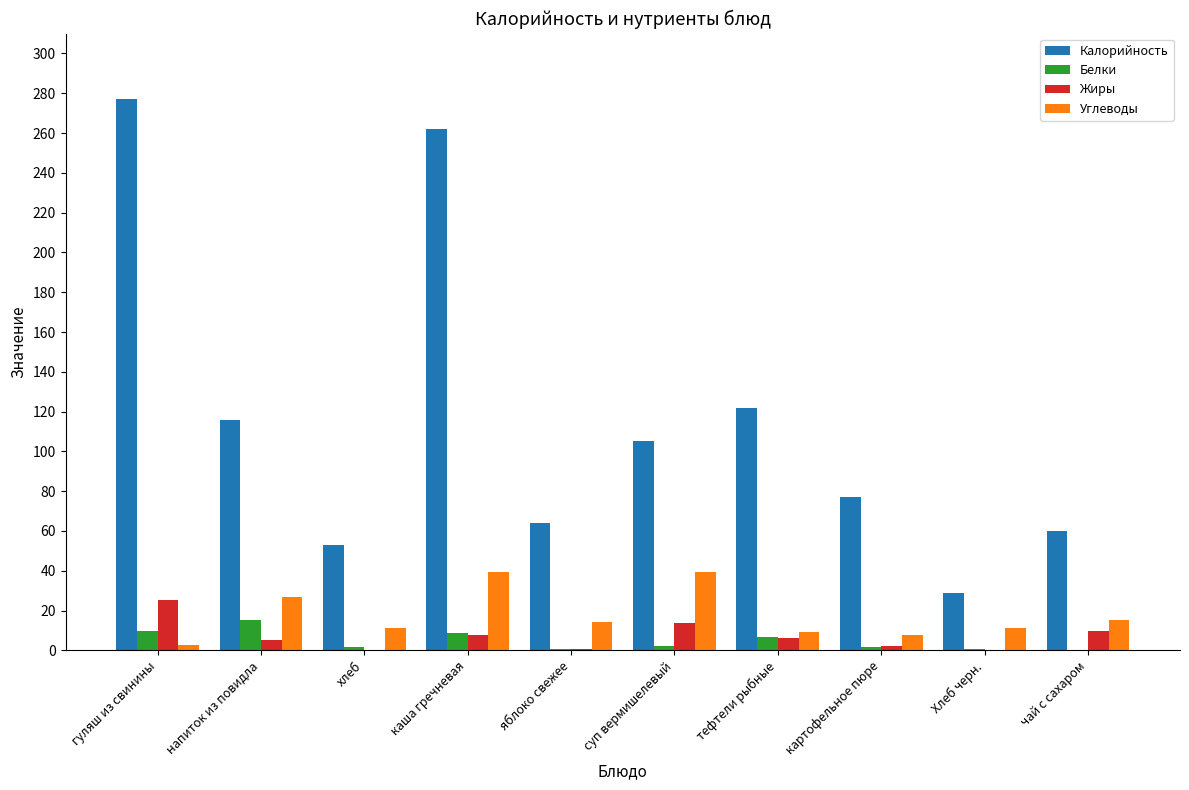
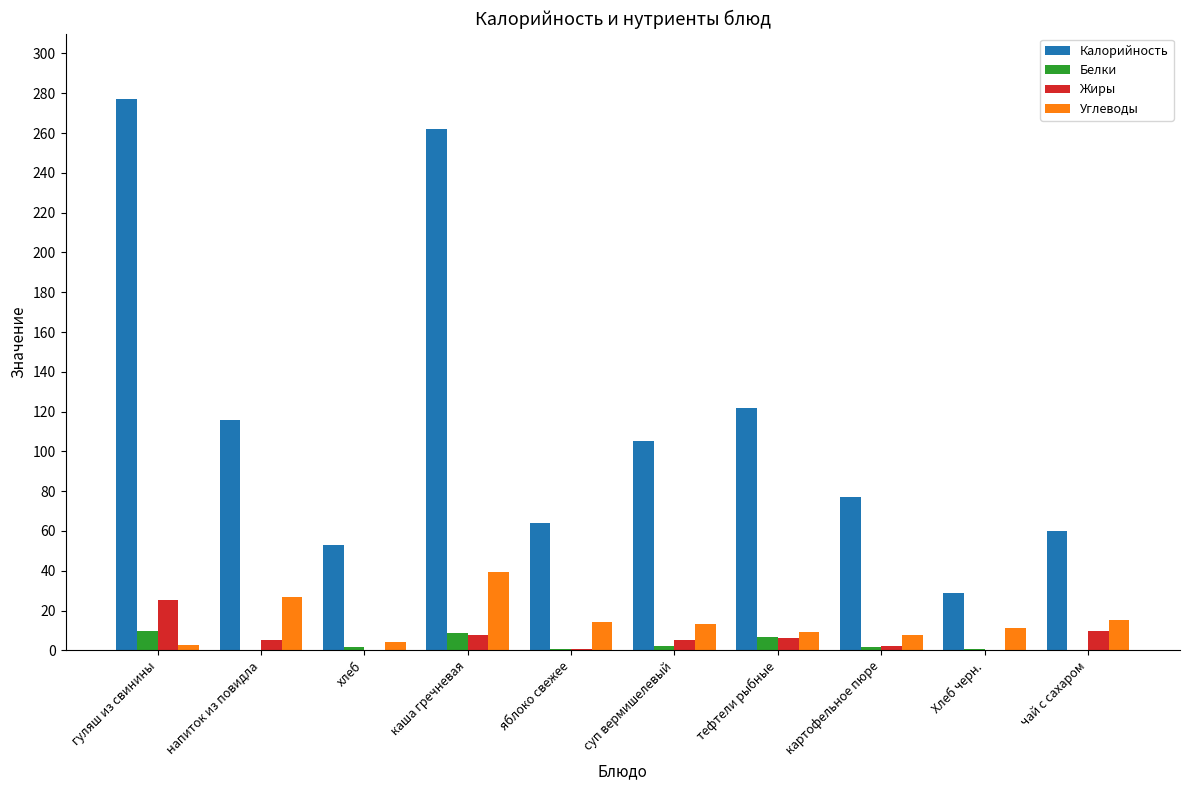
  {
    "Калорийность": {
      "гуляш из свинины": 277,
      "напиток из повидла": 116,
      "хлеб": 53,
      "каша гречневая": 262,
      "яблоко свежее": 64,
      "суп вермишелевый": 105,
      "тефтели рыбные": 122,
      "картофельное пюре": 77,
      "Хлеб черн.": 29,
      "чай с сахаром": 60
    },
    "Белки": {
      "гуляш из свинины": 10,
-     "напиток из повидла": 15,
+     "напиток из повидла": 0,
      "хлеб": 2,
      "каша гречневая": 9,
      "суп вермишелевый": 2,
      "тефтели рыбные": 7,
      "картофельное пюре": 2
    },
    "Жиры": {
      "гуляш из свинины": 25,
      "напиток из повидла": 5,
      "каша гречневая": 8,
-     "суп вермишелевый": 14,
+     "суп вермишелевый": 5,
      "тефтели рыбные": 6,
      "картофельное пюре": 2,
      "чай с сахаром": 10
    },
    "Углеводы": {
      "гуляш из свинины": 3,
      "напиток из повидла": 27,
-     "хлеб": 11,
+     "хлеб": 4,
      "каша гречневая": 39,
      "яблоко свежее": 14,
-     "суп вермишелевый": 39,
+     "суп вермишелевый": 13,
      "тефтели рыбные": 9,
      "картофельное пюре": 8,
      "Хлеб черн.": 11,
      "чай с сахаром": 15
    }
  }
